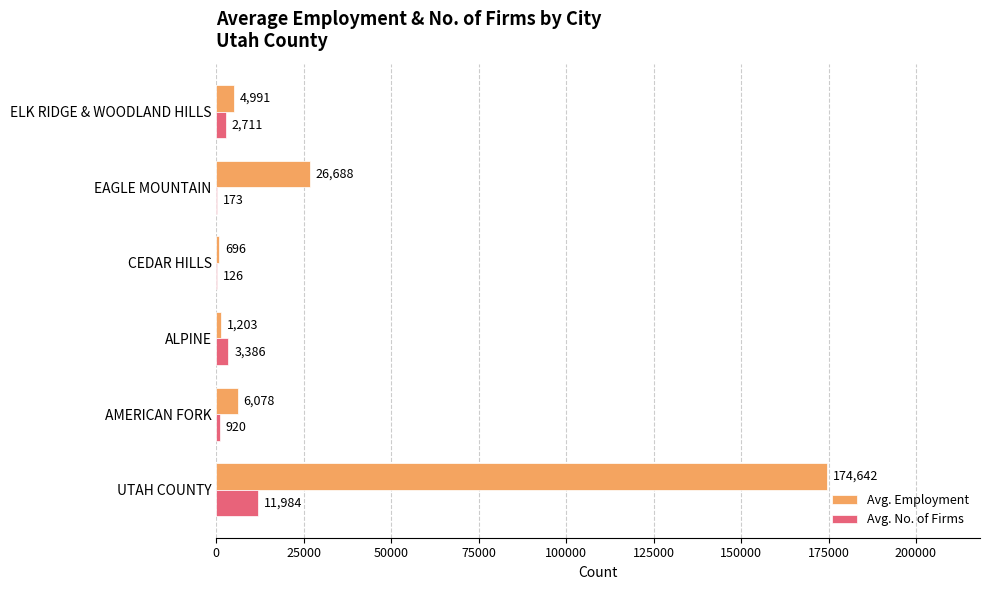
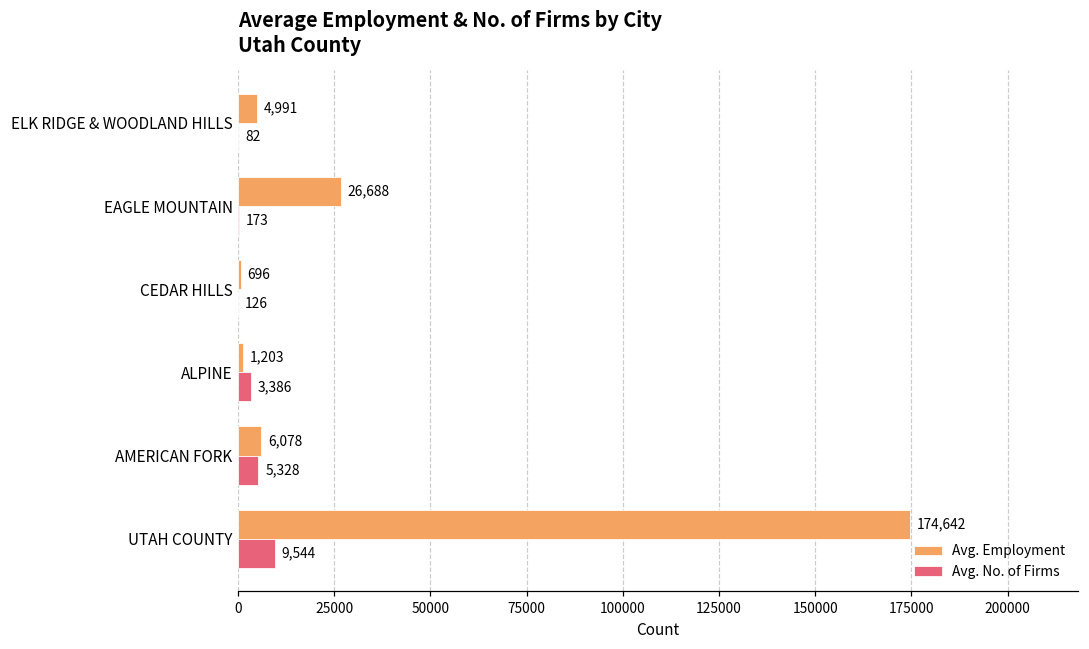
  {
    "Avg. Employment": {
      "ELK RIDGE & WOODLAND HILLS": "4,991",
      "EAGLE MOUNTAIN": "26,688",
      "CEDAR HILLS": "696",
      "ALPINE": "1,203",
      "AMERICAN FORK": "6,078",
      "UTAH COUNTY": "174,642"
    },
    "Avg. No. of Firms": {
-     "ELK RIDGE & WOODLAND HILLS": "2,711",
+     "ELK RIDGE & WOODLAND HILLS": "82",
      "EAGLE MOUNTAIN": "173",
      "CEDAR HILLS": "126",
      "ALPINE": "3,386",
-     "AMERICAN FORK": "920",
-     "UTAH COUNTY": "11,984"
+     "AMERICAN FORK": "5,328",
+     "UTAH COUNTY": "9,544"
    }
  }
